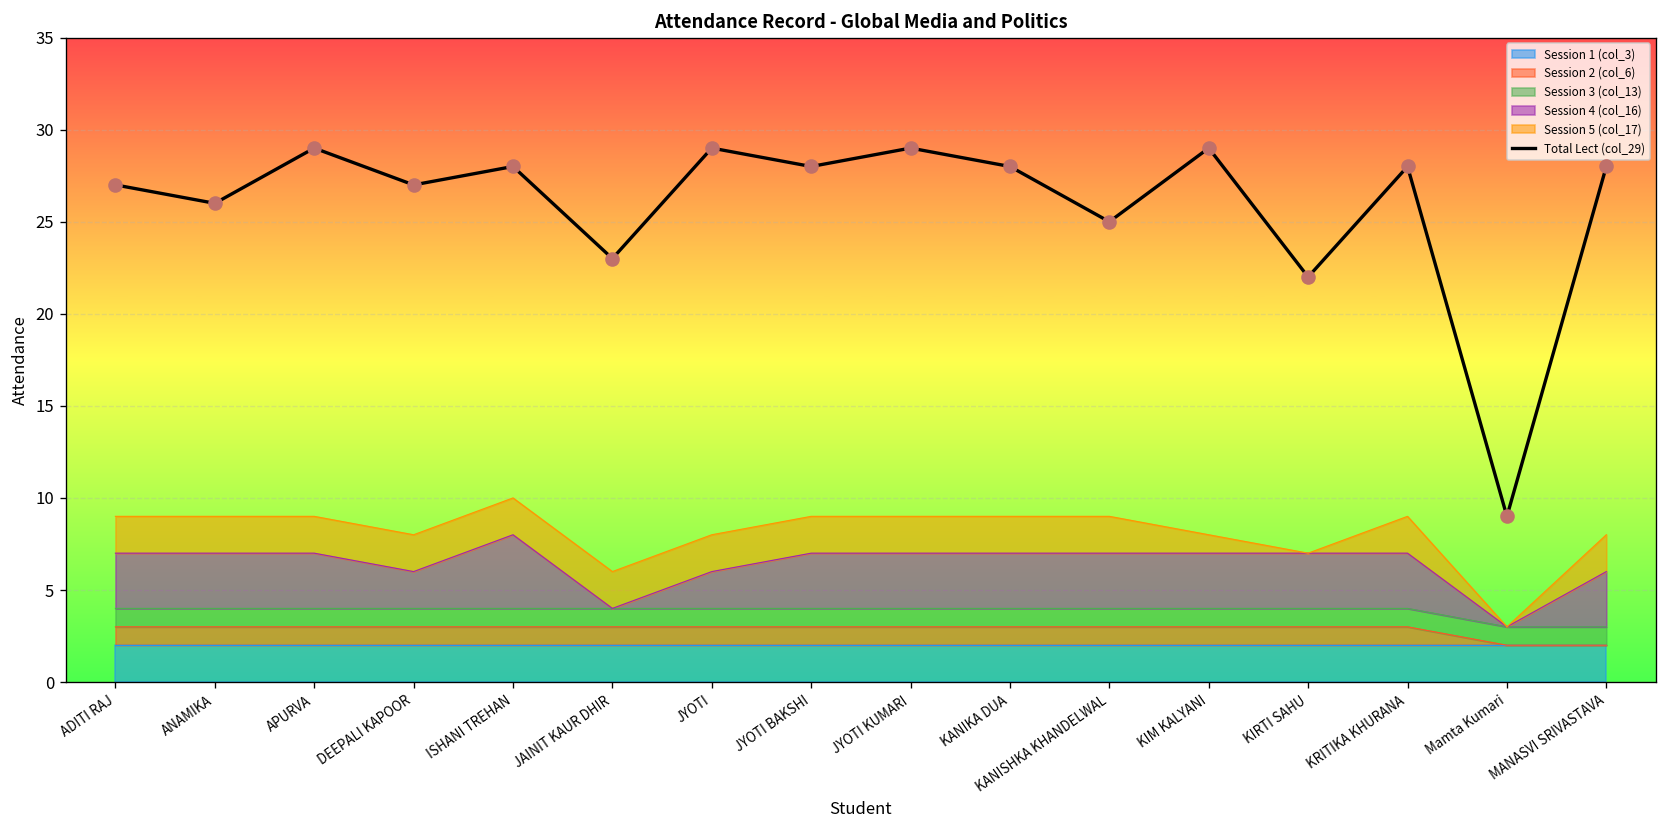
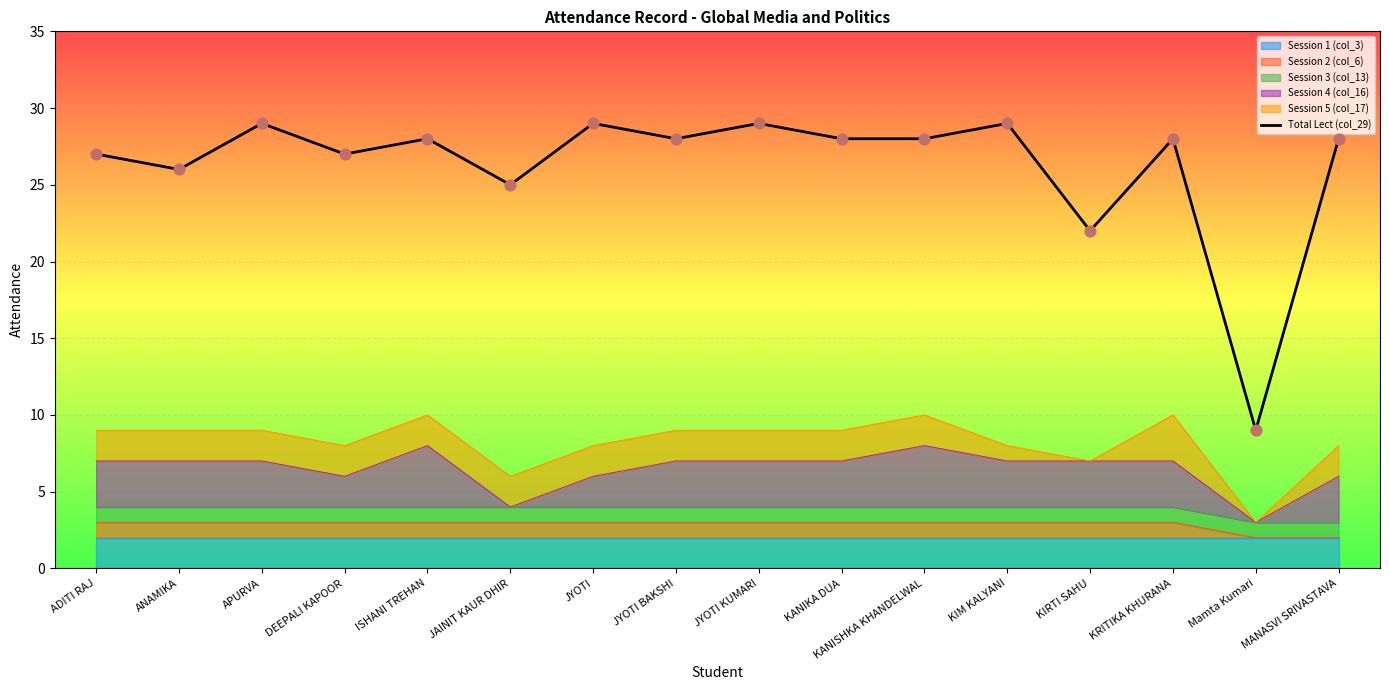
  {
    "Session 1 (col_3)": {
      "ADITI RAJ": 2,
      "ANAMIKA": 2,
      "APURVA": 2,
      "DEEPALI KAPOOR": 2,
      "ISHANI TREHAN": 2,
      "JAINIT KAUR DHIR": 2,
      "JYOTI": 2,
      "JYOTI BAKSHI": 2,
      "JYOTI KUMARI": 2,
      "KANIKA DUA": 2,
      "KANISHKA KHANDELWAL": 2,
      "KIM KALYANI": 2,
      "KIRTI SAHU": 2,
      "KRITIKA KHURANA": 2
    },
    "Session 2 (col_6)": {
      "ADITI RAJ": 3,
      "ANAMIKA": 3,
      "APURVA": 3,
      "DEEPALI KAPOOR": 3,
      "ISHANI TREHAN": 3,
      "JAINIT KAUR DHIR": 3,
      "JYOTI": 3,
      "JYOTI BAKSHI": 3,
      "JYOTI KUMARI": 3,
      "KANIKA DUA": 3,
      "KANISHKA KHANDELWAL": 3,
      "KIM KALYANI": 3,
      "KIRTI SAHU": 3,
      "KRITIKA KHURANA": 3
    },
    "Session 3 (col_13)": {
      "ADITI RAJ": 4,
      "ANAMIKA": 4,
      "APURVA": 4,
      "DEEPALI KAPOOR": 4,
      "ISHANI TREHAN": 4,
      "JYOTI": 4,
      "JYOTI BAKSHI": 4,
      "JYOTI KUMARI": 4,
      "KANIKA DUA": 4,
      "KANISHKA KHANDELWAL": 4,
      "KIM KALYANI": 4,
      "KIRTI SAHU": 4,
      "KRITIKA KHURANA": 4,
      "MANASVI SRIVASTAVA": 3
    },
    "Session 4 (col_16)": {
-     "KANISHKA KHANDELWAL": 3
+     "KANISHKA KHANDELWAL": 4
    },
    "Session 5 (col_17)": {
      "KANISHKA KHANDELWAL": 2,
-     "KRITIKA KHURANA": 2
+     "KRITIKA KHURANA": 3
    },
    "Total Lect (col_29)": {
      "ADITI RAJ": 27,
      "ANAMIKA": 26,
      "APURVA": 29,
      "DEEPALI KAPOOR": 27,
      "ISHANI TREHAN": 28,
-     "JAINIT KAUR DHIR": 23,
+     "JAINIT KAUR DHIR": 25,
      "JYOTI": 29,
      "JYOTI BAKSHI": 28,
      "JYOTI KUMARI": 29,
      "KANIKA DUA": 28,
-     "KANISHKA KHANDELWAL": 25,
+     "KANISHKA KHANDELWAL": 28,
      "KIM KALYANI": 29,
      "KIRTI SAHU": 22,
      "KRITIKA KHURANA": 28,
      "Mamta Kumari": 9,
      "MANASVI SRIVASTAVA": 28
    }
  }
